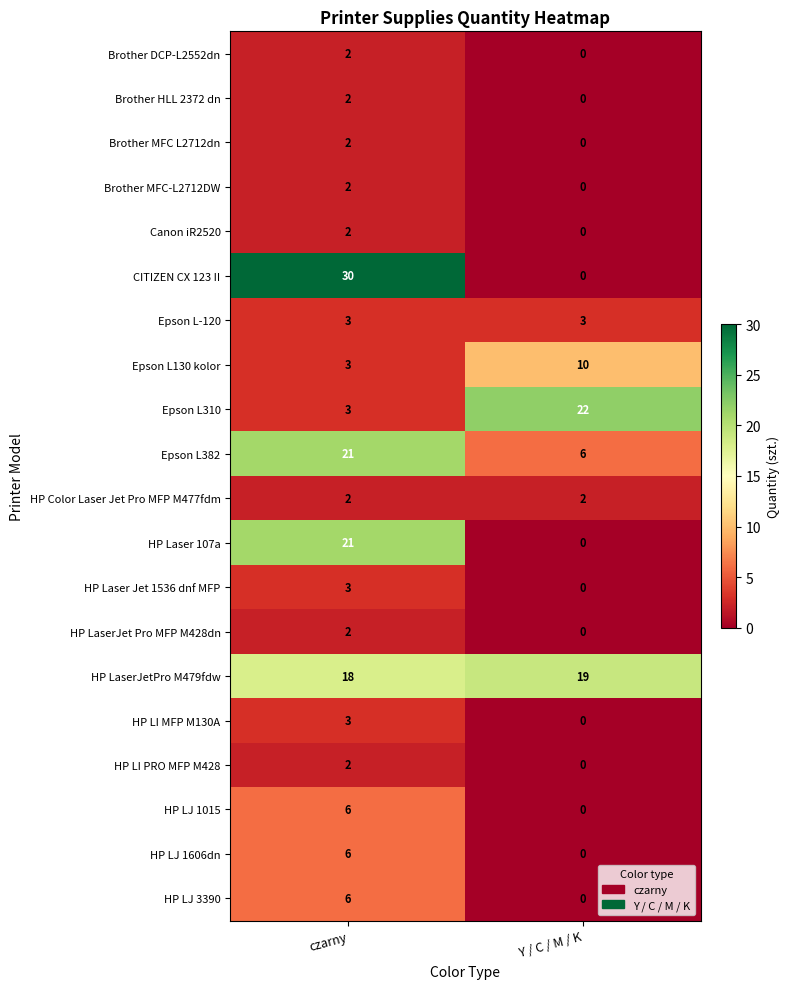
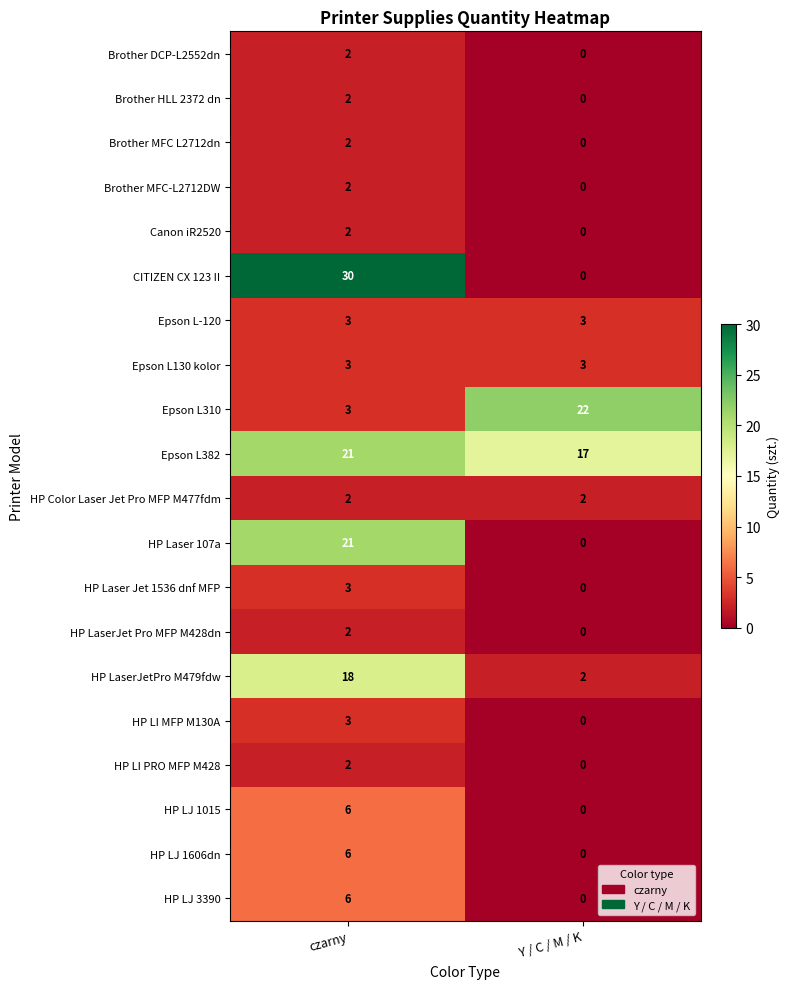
  {
    "Brother DCP-L2552dn": {
      "czarny": 2,
      "Y / C / M / K": 0
    },
    "Brother HLL 2372 dn": {
      "czarny": 2,
      "Y / C / M / K": 0
    },
    "Brother MFC L2712dn": {
      "czarny": 2,
      "Y / C / M / K": 0
    },
    "Brother MFC-L2712DW": {
      "czarny": 2,
      "Y / C / M / K": 0
    },
    "Canon iR2520": {
      "czarny": 2,
      "Y / C / M / K": 0
    },
    "CITIZEN CX 123 II": {
      "czarny": 30,
      "Y / C / M / K": 0
    },
    "Epson L-120": {
      "czarny": 3,
      "Y / C / M / K": 3
    },
    "Epson L130 kolor": {
      "czarny": 3,
-     "Y / C / M / K": 10
+     "Y / C / M / K": 3
    },
    "Epson L310": {
      "czarny": 3,
      "Y / C / M / K": 22
    },
    "Epson L382": {
      "czarny": 21,
-     "Y / C / M / K": 6
+     "Y / C / M / K": 17
    },
    "HP Color Laser Jet Pro MFP M477fdm": {
      "czarny": 2,
      "Y / C / M / K": 2
    },
    "HP Laser 107a": {
      "czarny": 21,
      "Y / C / M / K": 0
    },
    "HP Laser Jet 1536 dnf MFP": {
      "czarny": 3,
      "Y / C / M / K": 0
    },
    "HP LaserJet Pro MFP M428dn": {
      "czarny": 2,
      "Y / C / M / K": 0
    },
    "HP LaserJetPro M479fdw": {
      "czarny": 18,
-     "Y / C / M / K": 19
+     "Y / C / M / K": 2
    },
    "HP LI MFP M130A": {
      "czarny": 3,
      "Y / C / M / K": 0
    },
    "HP LI PRO MFP M428": {
      "czarny": 2,
      "Y / C / M / K": 0
    },
    "HP LJ 1015": {
      "czarny": 6,
      "Y / C / M / K": 0
    },
    "HP LJ 1606dn": {
      "czarny": 6,
      "Y / C / M / K": 0
    },
    "HP LJ 3390": {
      "czarny": 6,
      "Y / C / M / K": 0
    }
  }
